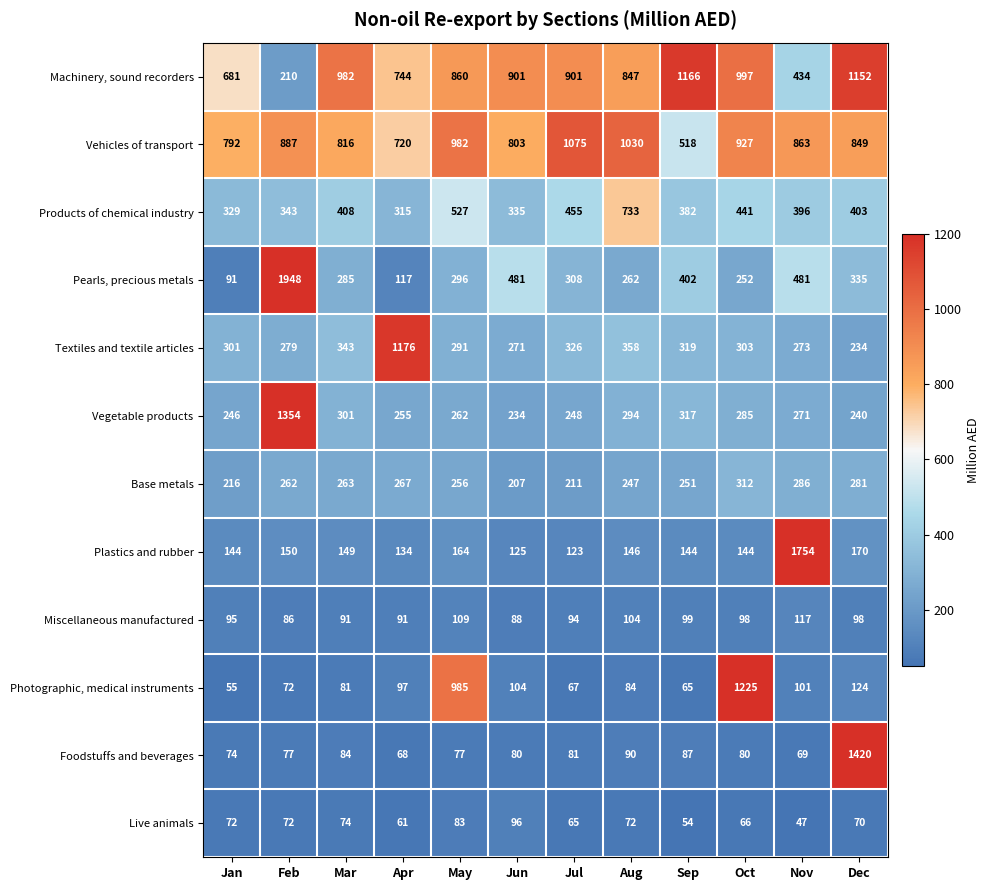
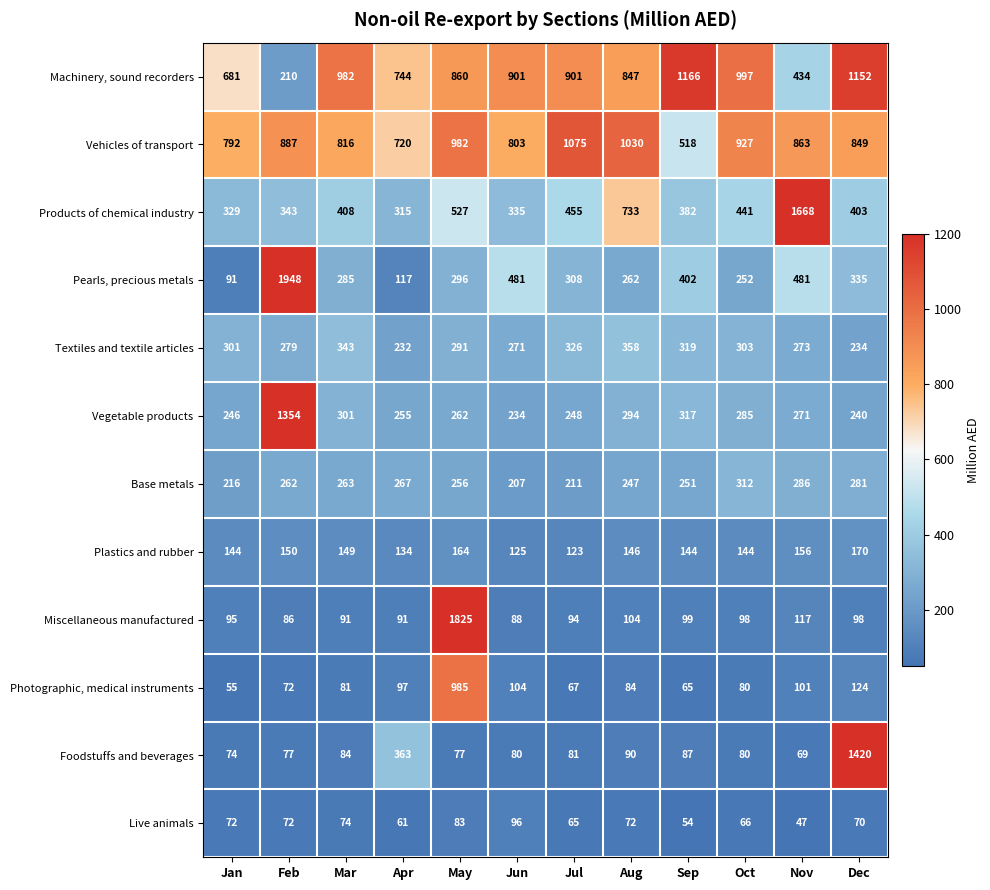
  {
    "Machinery, sound recorders": {
      "Jan": 681,
      "Feb": 210,
      "Mar": 982,
      "Apr": 744,
      "May": 860,
      "Jun": 901,
      "Jul": 901,
      "Aug": 847,
      "Sep": 1166,
      "Oct": 997,
      "Nov": 434,
      "Dec": 1152
    },
    "Vehicles of transport": {
      "Jan": 792,
      "Feb": 887,
      "Mar": 816,
      "Apr": 720,
      "May": 982,
      "Jun": 803,
      "Jul": 1075,
      "Aug": 1030,
      "Sep": 518,
      "Oct": 927,
      "Nov": 863,
      "Dec": 849
    },
    "Products of chemical industry": {
      "Jan": 329,
      "Feb": 343,
      "Mar": 408,
      "Apr": 315,
      "May": 527,
      "Jun": 335,
      "Jul": 455,
      "Aug": 733,
      "Sep": 382,
      "Oct": 441,
-     "Nov": 396,
+     "Nov": 1668,
      "Dec": 403
    },
    "Pearls, precious metals": {
      "Jan": 91,
      "Feb": 1948,
      "Mar": 285,
      "Apr": 117,
      "May": 296,
      "Jun": 481,
      "Jul": 308,
      "Aug": 262,
      "Sep": 402,
      "Oct": 252,
      "Nov": 481,
      "Dec": 335
    },
    "Textiles and textile articles": {
      "Jan": 301,
      "Feb": 279,
      "Mar": 343,
-     "Apr": 1176,
+     "Apr": 232,
      "May": 291,
      "Jun": 271,
      "Jul": 326,
      "Aug": 358,
      "Sep": 319,
      "Oct": 303,
      "Nov": 273,
      "Dec": 234
    },
    "Vegetable products": {
      "Jan": 246,
      "Feb": 1354,
      "Mar": 301,
      "Apr": 255,
      "May": 262,
      "Jun": 234,
      "Jul": 248,
      "Aug": 294,
      "Sep": 317,
      "Oct": 285,
      "Nov": 271,
      "Dec": 240
    },
    "Base metals": {
      "Jan": 216,
      "Feb": 262,
      "Mar": 263,
      "Apr": 267,
      "May": 256,
      "Jun": 207,
      "Jul": 211,
      "Aug": 247,
      "Sep": 251,
      "Oct": 312,
      "Nov": 286,
      "Dec": 281
    },
    "Plastics and rubber": {
      "Jan": 144,
      "Feb": 150,
      "Mar": 149,
      "Apr": 134,
      "May": 164,
      "Jun": 125,
      "Jul": 123,
      "Aug": 146,
      "Sep": 144,
      "Oct": 144,
-     "Nov": 1754,
+     "Nov": 156,
      "Dec": 170
    },
    "Miscellaneous manufactured": {
      "Jan": 95,
      "Feb": 86,
      "Mar": 91,
      "Apr": 91,
-     "May": 109,
+     "May": 1825,
      "Jun": 88,
      "Jul": 94,
      "Aug": 104,
      "Sep": 99,
      "Oct": 98,
      "Nov": 117,
      "Dec": 98
    },
    "Photographic, medical instruments": {
      "Jan": 55,
      "Feb": 72,
      "Mar": 81,
      "Apr": 97,
      "May": 985,
      "Jun": 104,
      "Jul": 67,
      "Aug": 84,
      "Sep": 65,
-     "Oct": 1225,
+     "Oct": 80,
      "Nov": 101,
      "Dec": 124
    },
    "Foodstuffs and beverages": {
      "Jan": 74,
      "Feb": 77,
      "Mar": 84,
-     "Apr": 68,
+     "Apr": 363,
      "May": 77,
      "Jun": 80,
      "Jul": 81,
      "Aug": 90,
      "Sep": 87,
      "Oct": 80,
      "Nov": 69,
      "Dec": 1420
    },
    "Live animals": {
      "Jan": 72,
      "Feb": 72,
      "Mar": 74,
      "Apr": 61,
      "May": 83,
      "Jun": 96,
      "Jul": 65,
      "Aug": 72,
      "Sep": 54,
      "Oct": 66,
      "Nov": 47,
      "Dec": 70
    }
  }
